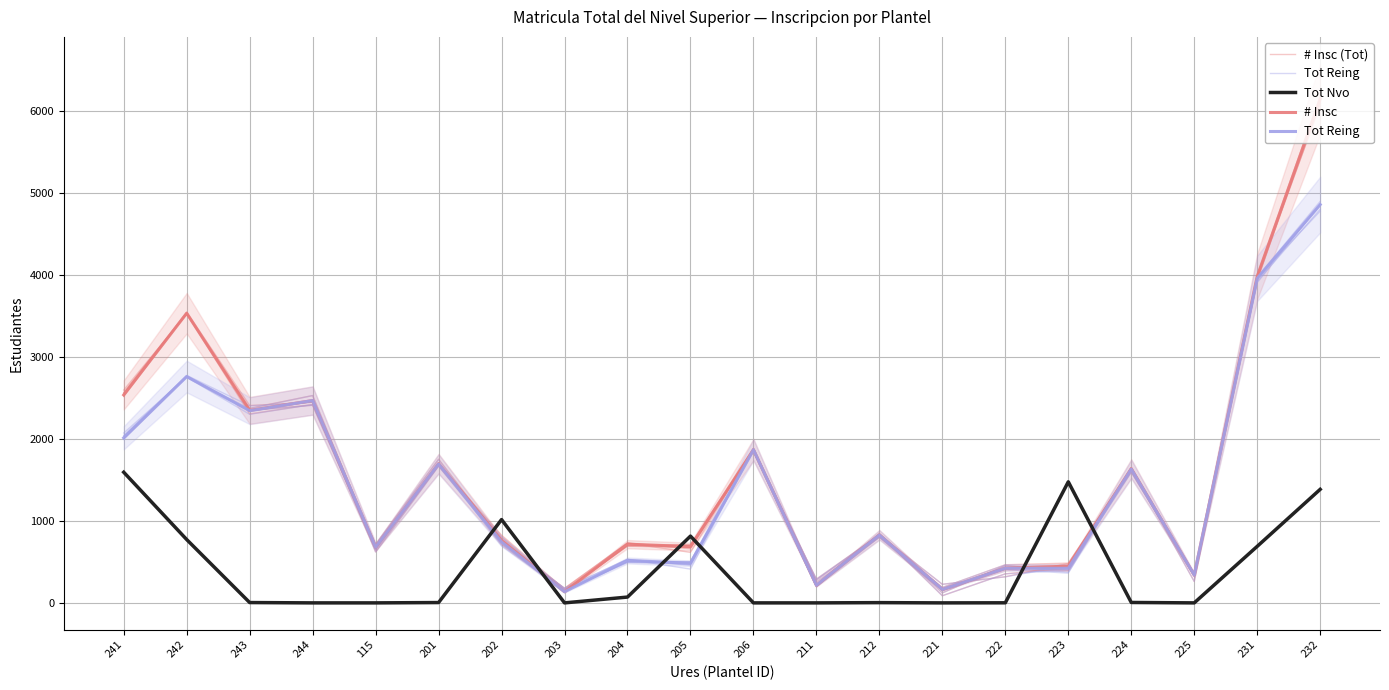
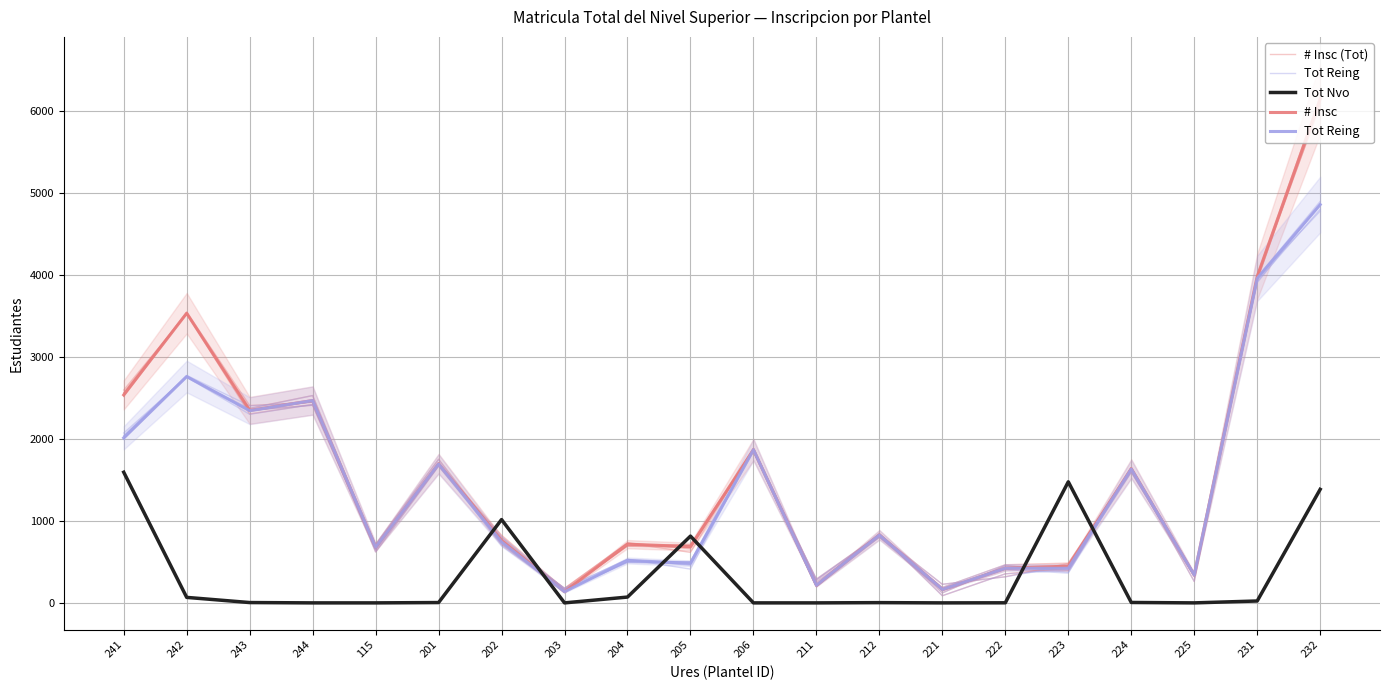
  {
    "Tot Nvo": {
      "241": 1600,
-     "242": 800,
+     "242": 100,
      "243": 0,
      "244": 0,
      "115": 0,
      "201": 0,
      "202": 1000,
      "203": 0,
      "204": 100,
      "205": 800,
      "206": 0,
      "211": 0,
      "212": 0,
      "221": 0,
      "222": 0,
      "223": 1500,
      "224": 0,
      "225": 0,
-     "231": 700,
+     "231": 0,
      "232": 1400
    }
  }
